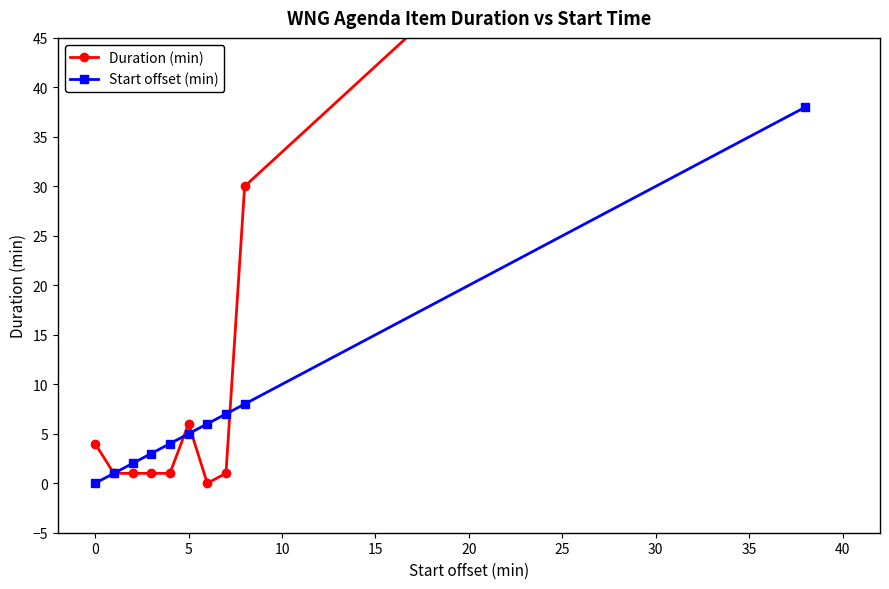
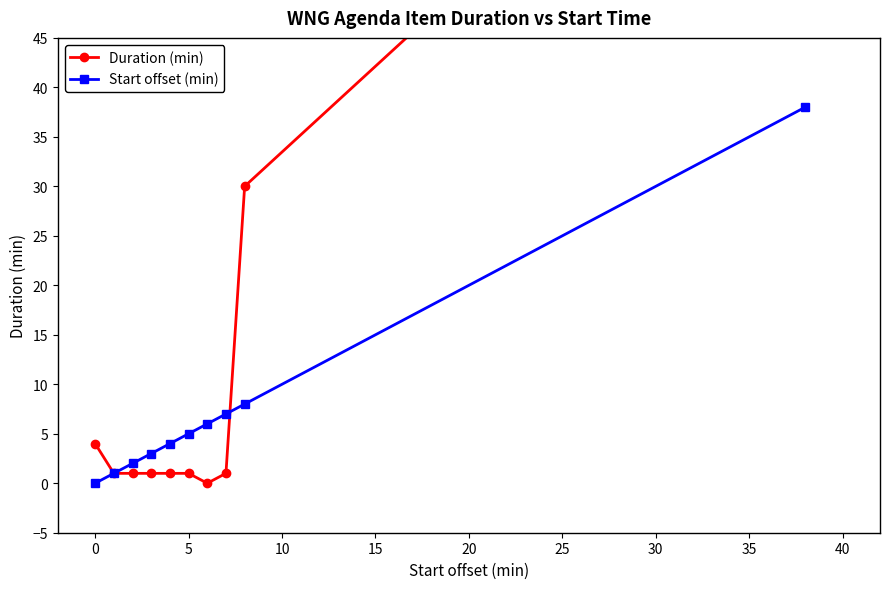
  {
    "Duration (min)": {
      "0": 4,
-     "5": 6
+     "5": 1
    },
    "Start offset (min)": {
      "0": 0,
      "5": 5
    }
  }
